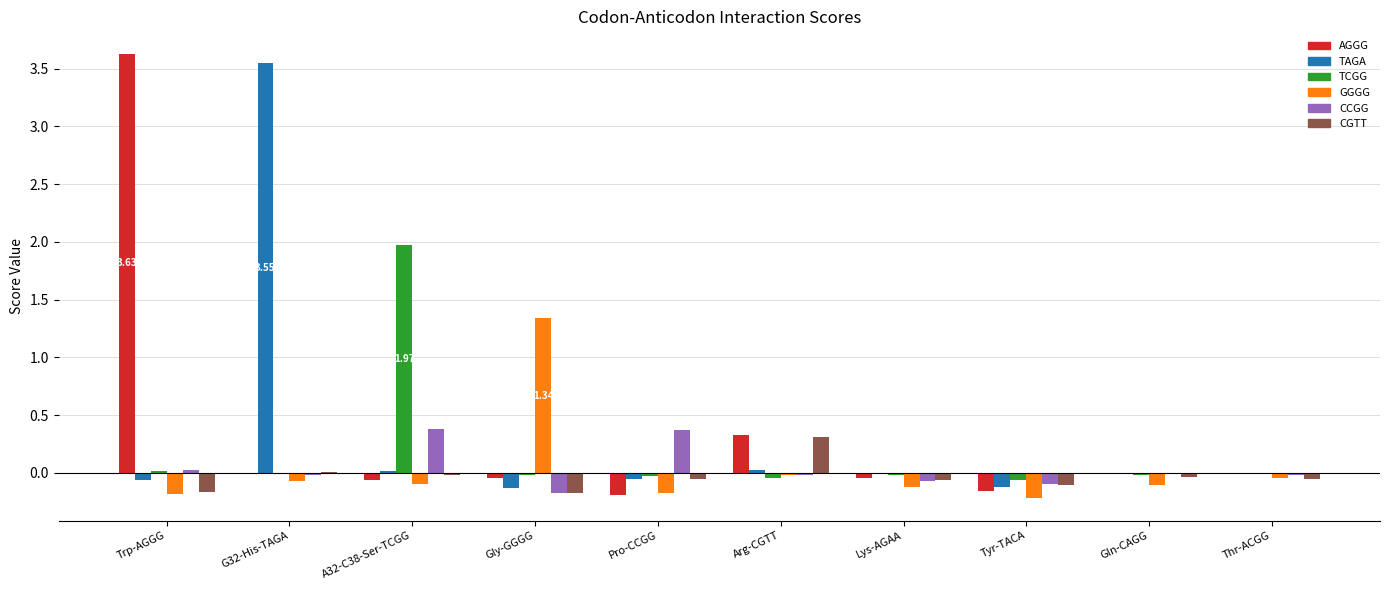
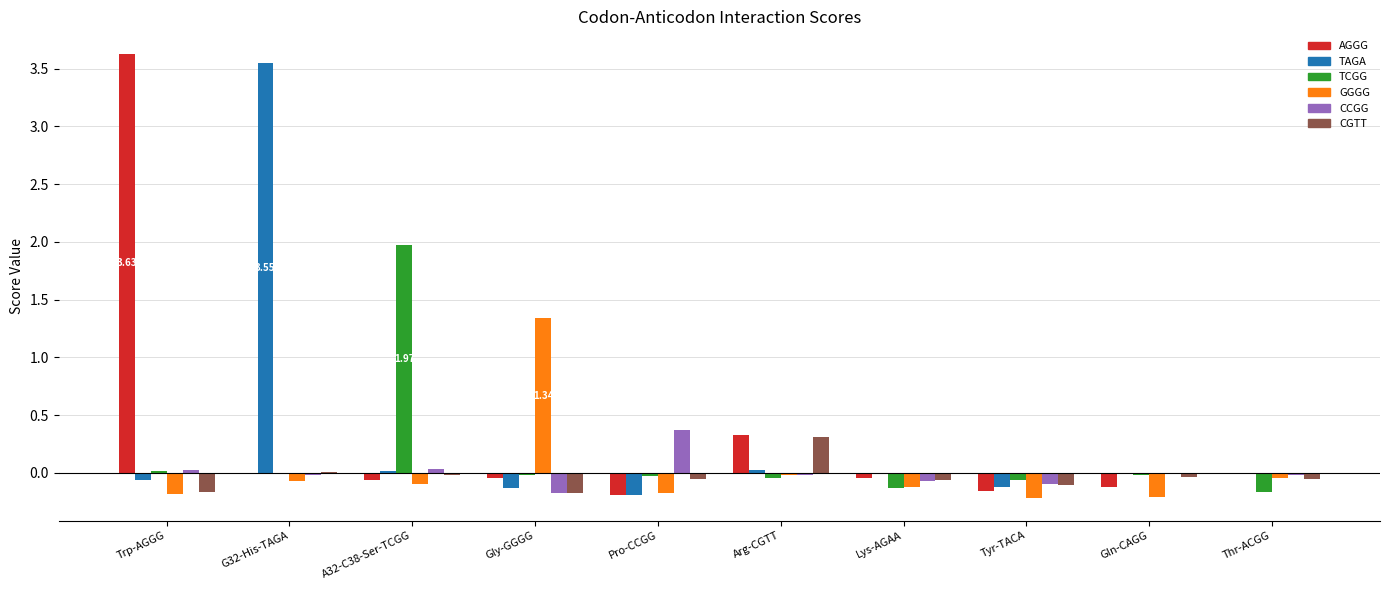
  {
    "AGGG": {
      "A32-C38-Ser-TCGG": -0.06,
      "Gly-GGGG": -0.05,
      "Pro-CCGG": -0.19,
      "Arg-CGTT": 0.32,
      "Lys-AGAA": -0.05,
      "Tyr-TACA": -0.16,
-     "Gln-CAGG": -0.01
+     "Gln-CAGG": -0.13
    },
    "TAGA": {
      "Trp-AGGG": -0.07,
      "Gly-GGGG": -0.13,
-     "Pro-CCGG": -0.05,
+     "Pro-CCGG": -0.19,
      "Arg-CGTT": 0.02,
      "Tyr-TACA": -0.12
    },
    "TCGG": {
      "Pro-CCGG": -0.03,
      "Arg-CGTT": -0.05,
-     "Lys-AGAA": -0.02,
+     "Lys-AGAA": -0.13,
      "Tyr-TACA": -0.06,
-     "Thr-ACGG": -0.01
+     "Thr-ACGG": -0.16
    },
    "GGGG": {
      "Trp-AGGG": -0.18,
      "G32-His-TAGA": -0.07,
      "A32-C38-Ser-TCGG": -0.10,
      "Pro-CCGG": -0.18,
      "Lys-AGAA": -0.13,
      "Tyr-TACA": -0.22,
-     "Gln-CAGG": -0.11,
+     "Gln-CAGG": -0.21,
      "Thr-ACGG": -0.04
    },
    "CCGG": {
      "Trp-AGGG": 0.03,
-     "A32-C38-Ser-TCGG": 0.38,
+     "A32-C38-Ser-TCGG": 0.03,
      "Gly-GGGG": -0.18,
      "Pro-CCGG": 0.37,
      "Lys-AGAA": -0.07,
      "Tyr-TACA": -0.09,
      "Thr-ACGG": -0.02
    },
    "CGTT": {
      "Trp-AGGG": -0.16,
      "Gly-GGGG": -0.17,
      "Pro-CCGG": -0.05,
      "Arg-CGTT": 0.31,
      "Lys-AGAA": -0.06,
      "Tyr-TACA": -0.11,
      "Gln-CAGG": -0.03,
      "Thr-ACGG": -0.05
    }
  }
